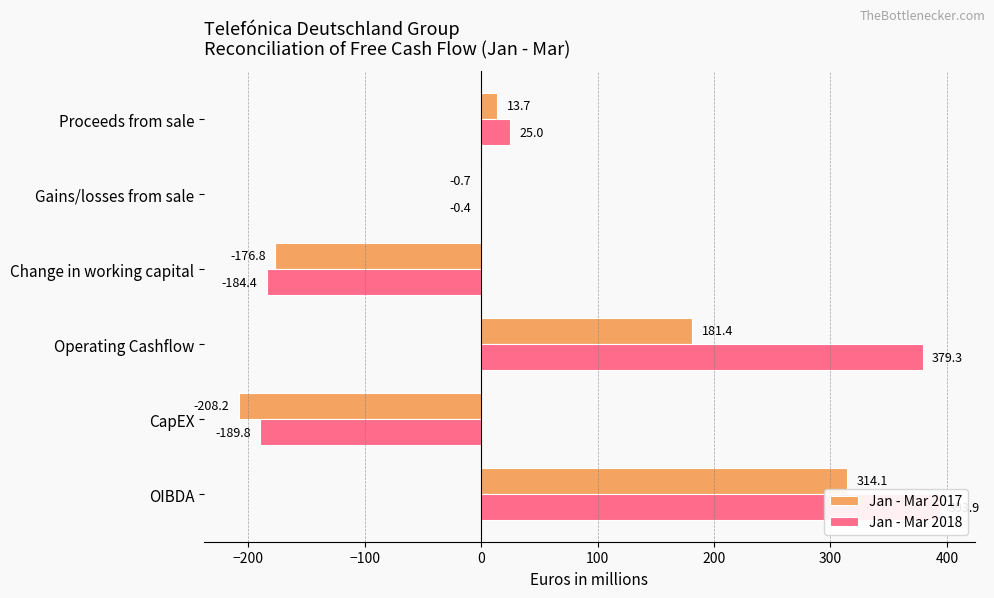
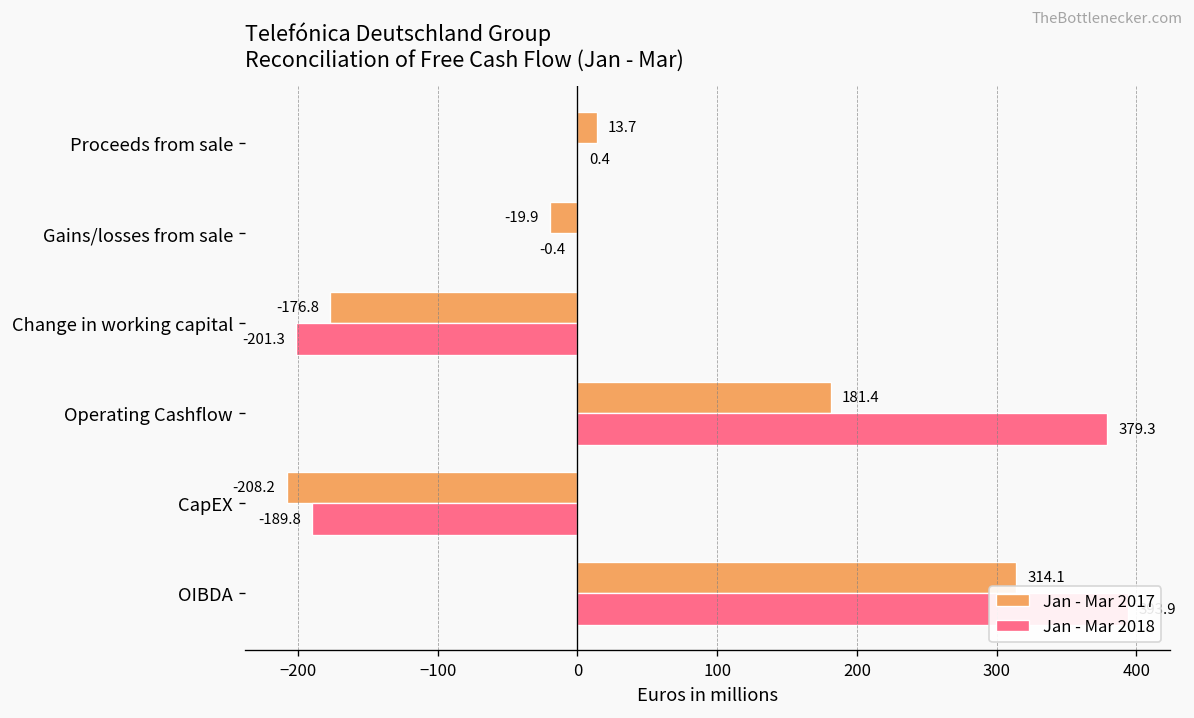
  {
    "Jan - Mar 2017": {
      "Proceeds from sale": 13.7,
-     "Gains/losses from sale": -0.7,
+     "Gains/losses from sale": -19.9,
      "Change in working capital": -176.8,
      "Operating Cashflow": 181.4,
      "CapEX": -208.2,
      "OIBDA": 314.1
    },
    "Jan - Mar 2018": {
-     "Proceeds from sale": 25.0,
+     "Proceeds from sale": 0.4,
      "Gains/losses from sale": -0.4,
-     "Change in working capital": -184.4,
+     "Change in working capital": -201.3,
      "Operating Cashflow": 379.3,
      "CapEX": -189.8
    }
  }
